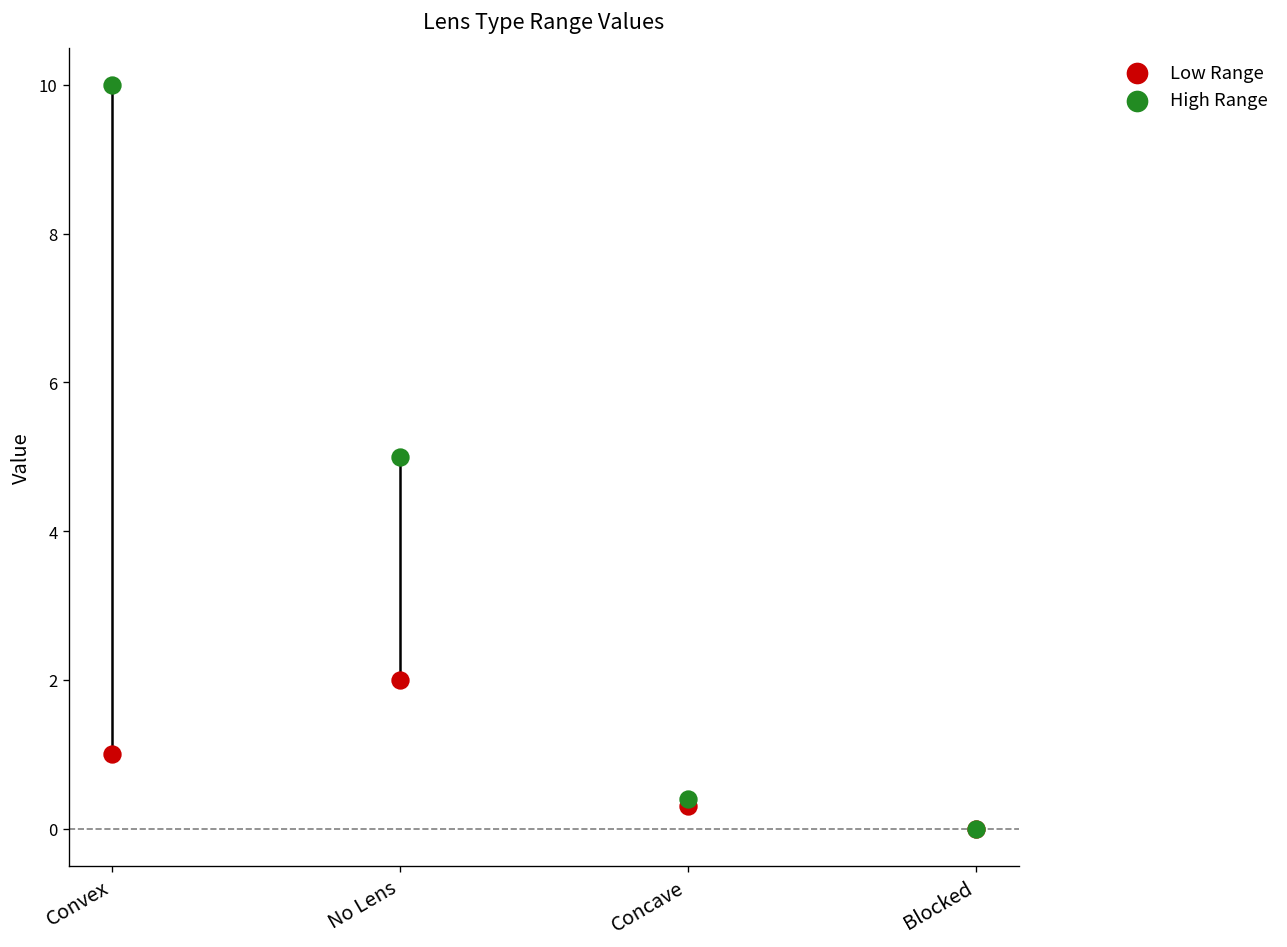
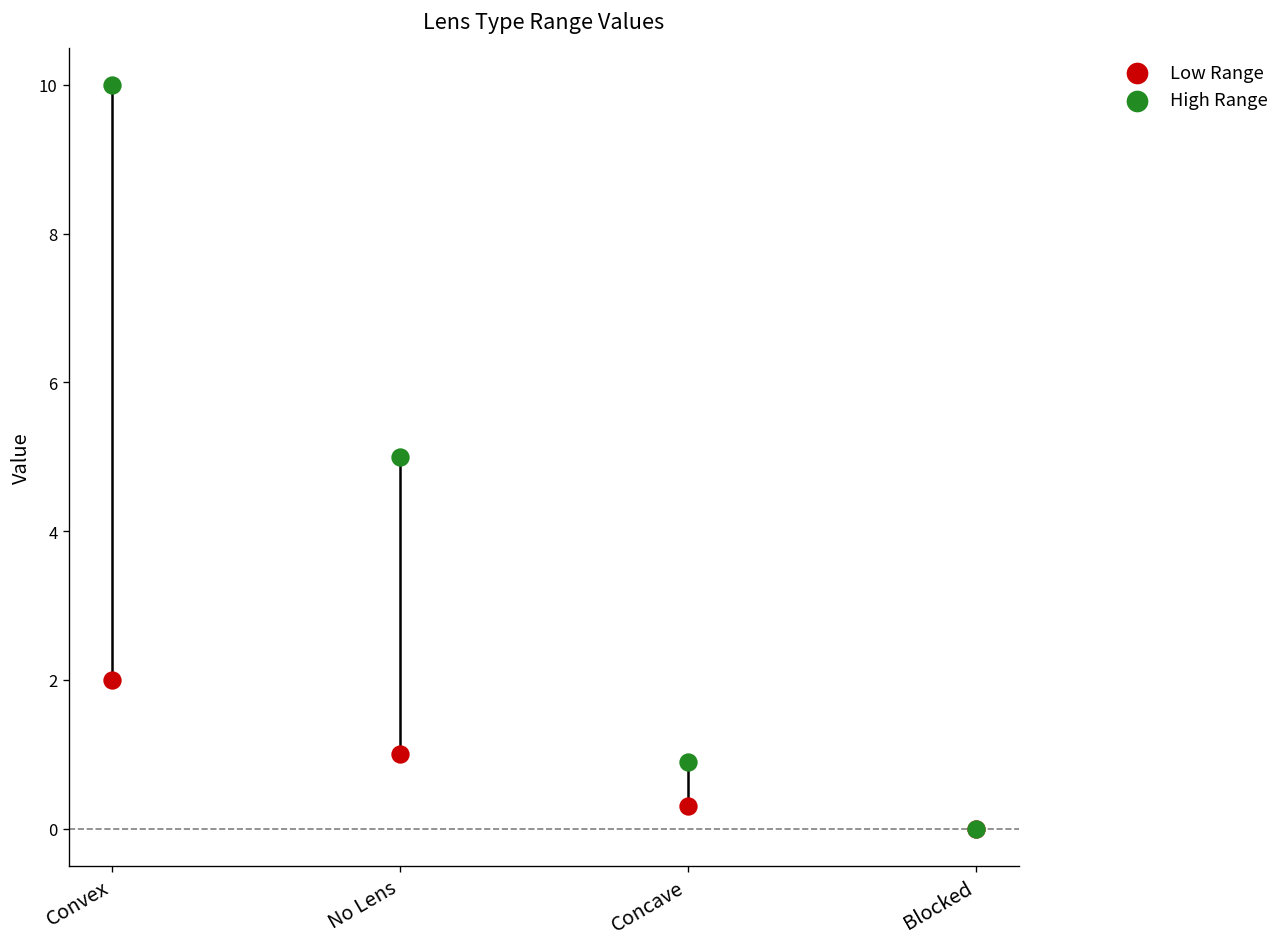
  {
    "Low Range": {
-     "Convex": 1,
-     "No Lens": 2
+     "Convex": 2,
+     "No Lens": 1
    },
    "High Range": {
-     "Concave": 0.4
+     "Concave": 0.9
    }
  }
